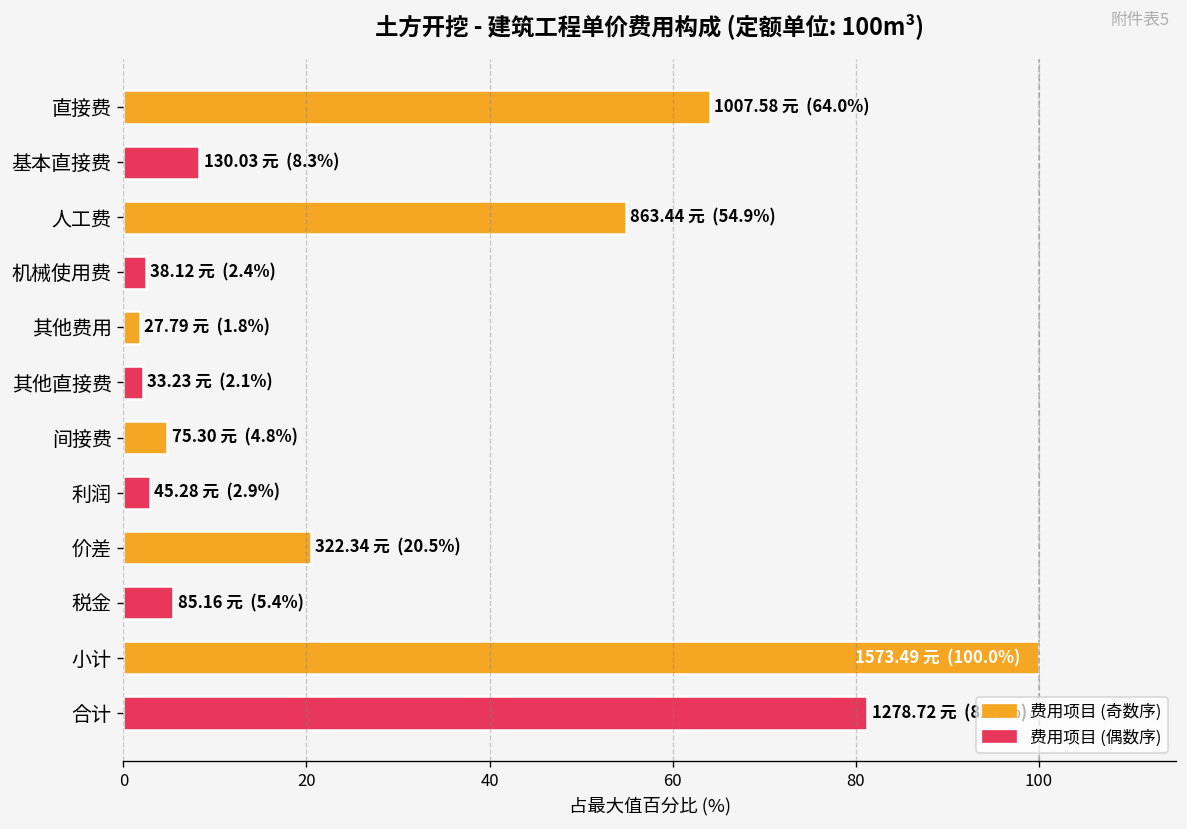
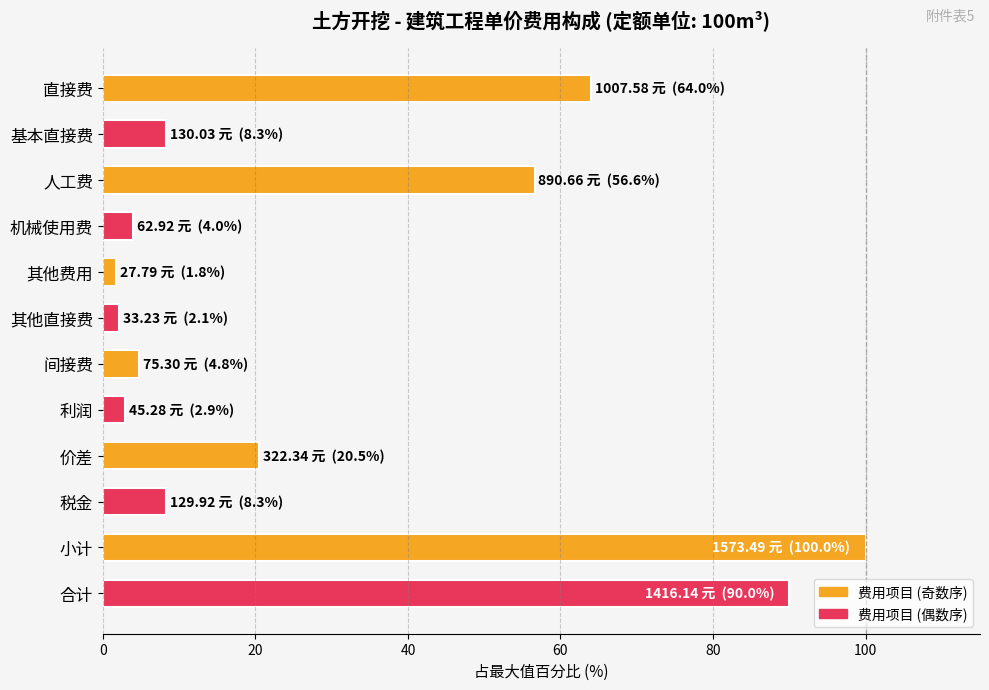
  {
    "直接费": "(64.0%)",
    "基本直接费": "(8.3%)",
-   "人工费": "863.44 元 (54.9%)",
-   "机械使用费": "38.12 元 (2.4%)",
+   "人工费": "890.66 元 (56.6%)",
+   "机械使用费": "62.92 元 (4.0%)",
    "其他费用": "(1.8%)",
    "其他直接费": "(2.1%)",
    "间接费": "(4.8%)",
    "利润": "(2.9%)",
    "价差": "(20.5%)",
-   "税金": "85.16 元 (5.4%)",
+   "税金": "129.92 元 (8.3%)",
    "小计": "(100.0%)",
-   "合计": "81"
+   "合计": "90"
  }
